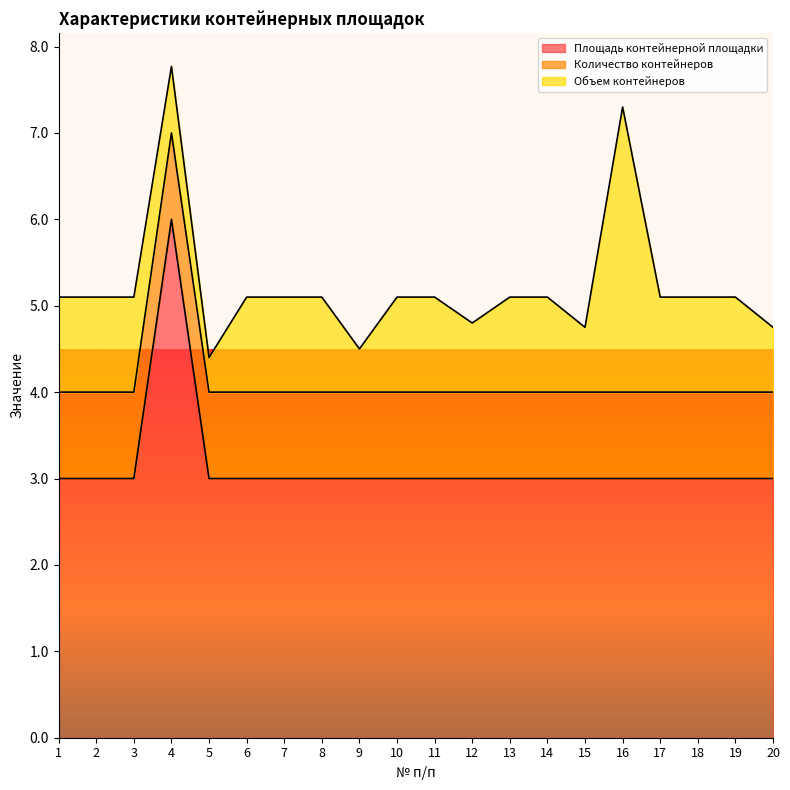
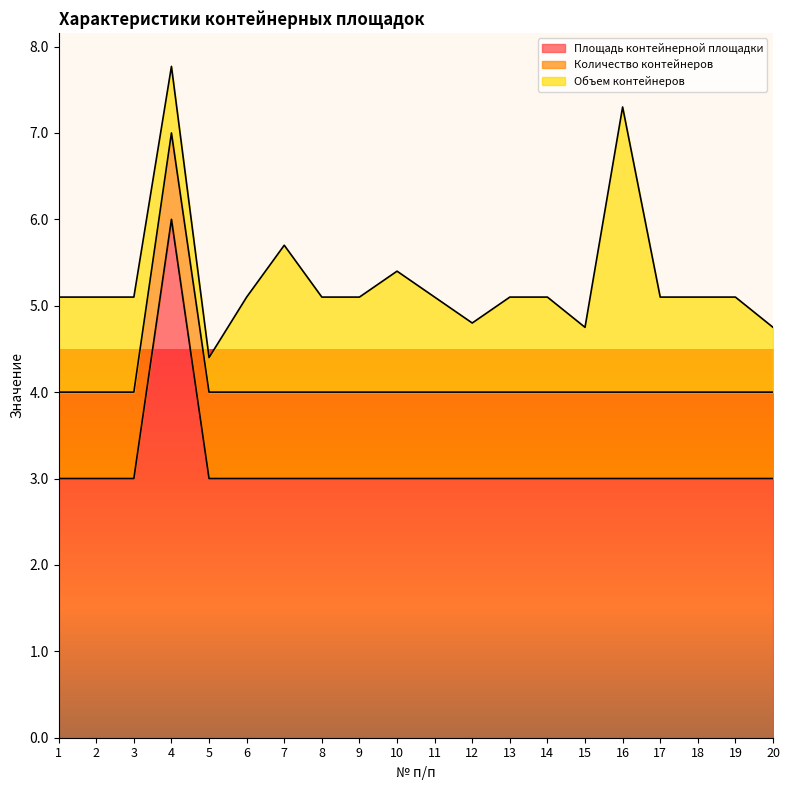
  {
    "Площадь контейнерной площадки": {
      "1": 3.0,
      "2": 3.0,
      "3": 3.0,
      "4": 6.0,
      "5": 3.0,
      "6": 3.0,
      "7": 3.0,
      "8": 3.0,
      "9": 3.0,
      "10": 3.0,
      "11": 3.0,
      "12": 3.0,
      "13": 3.0,
      "14": 3.0,
      "15": 3.0,
      "16": 3.0,
      "17": 3.0,
      "18": 3.0,
      "19": 3.0,
      "20": 3.0
    },
    "Количество контейнеров": {
      "1": 1.0,
      "2": 1.0,
      "3": 1.0,
      "4": 1.0,
      "5": 1.0,
      "6": 1.0,
      "7": 1.0,
      "8": 1.0,
      "9": 1.0,
      "10": 1.0,
      "11": 1.0,
      "12": 1.0,
      "13": 1.0,
      "14": 1.0,
      "15": 1.0,
      "16": 1.0,
      "17": 1.0,
      "18": 1.0,
      "19": 1.0,
      "20": 1.0
    },
    "Объем контейнеров": {
      "1": 1.1,
      "2": 1.1,
      "3": 1.1,
      "4": 0.8,
      "5": 0.4,
      "6": 1.1,
-     "7": 1.1,
+     "7": 1.7,
      "8": 1.1,
-     "9": 0.5,
-     "10": 1.1,
+     "9": 1.1,
+     "10": 1.4,
      "11": 1.1,
      "12": 0.8,
      "13": 1.1,
      "14": 1.1,
      "15": 0.8,
      "16": 3.3,
      "17": 1.1,
      "18": 1.1,
      "19": 1.1,
      "20": 0.8
    }
  }
